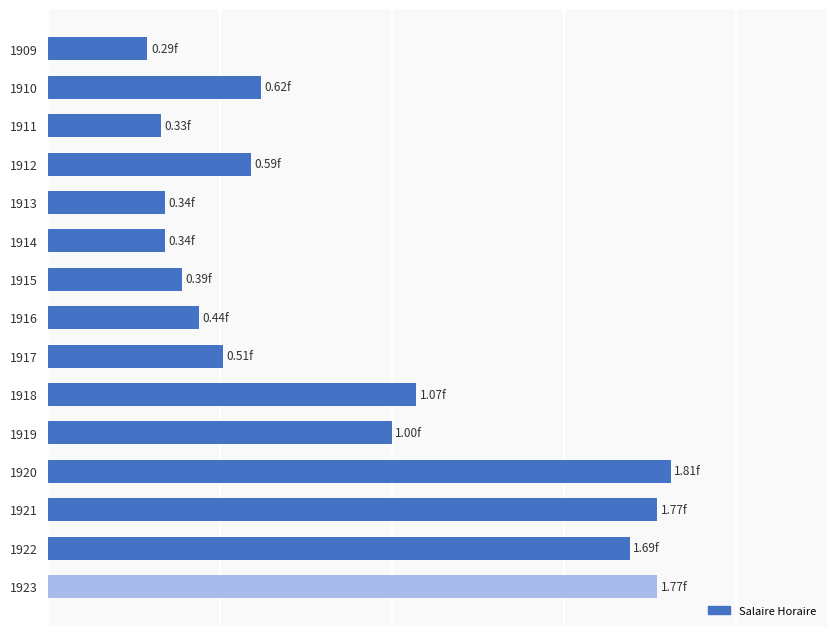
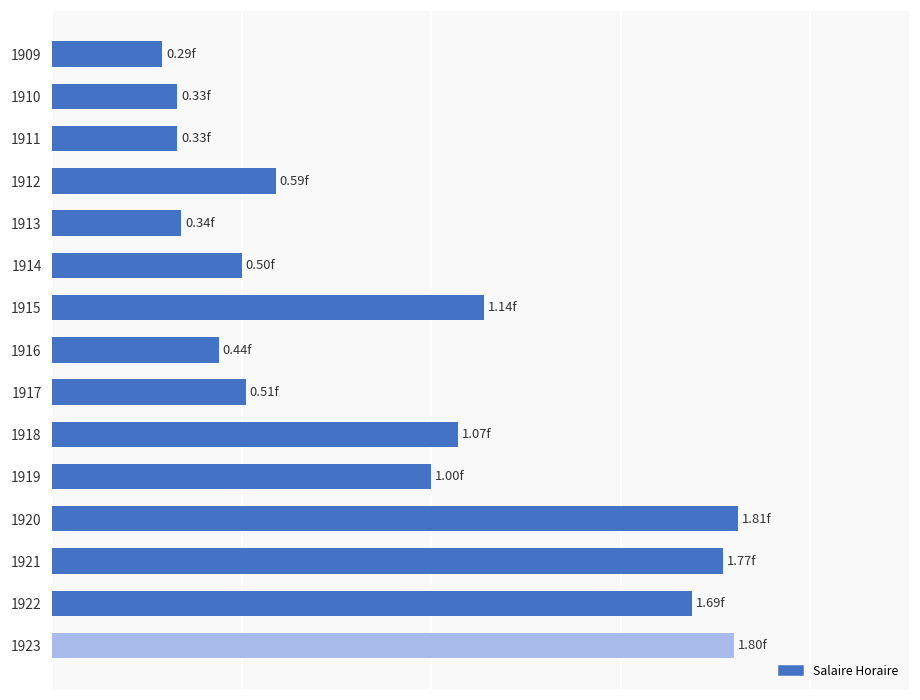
  {
    "1909": "0.29f",
-   "1910": "0.62f",
+   "1910": "0.33f",
    "1911": "0.33f",
    "1912": "0.59f",
    "1913": "0.34f",
-   "1914": "0.34f",
-   "1915": "0.39f",
+   "1914": "0.50f",
+   "1915": "1.14f",
    "1916": "0.44f",
    "1917": "0.51f",
    "1918": "1.07f",
    "1919": "1.00f",
    "1920": "1.81f",
    "1921": "1.77f",
    "1922": "1.69f",
-   "1923": "1.77f"
+   "1923": "1.80f"
  }
